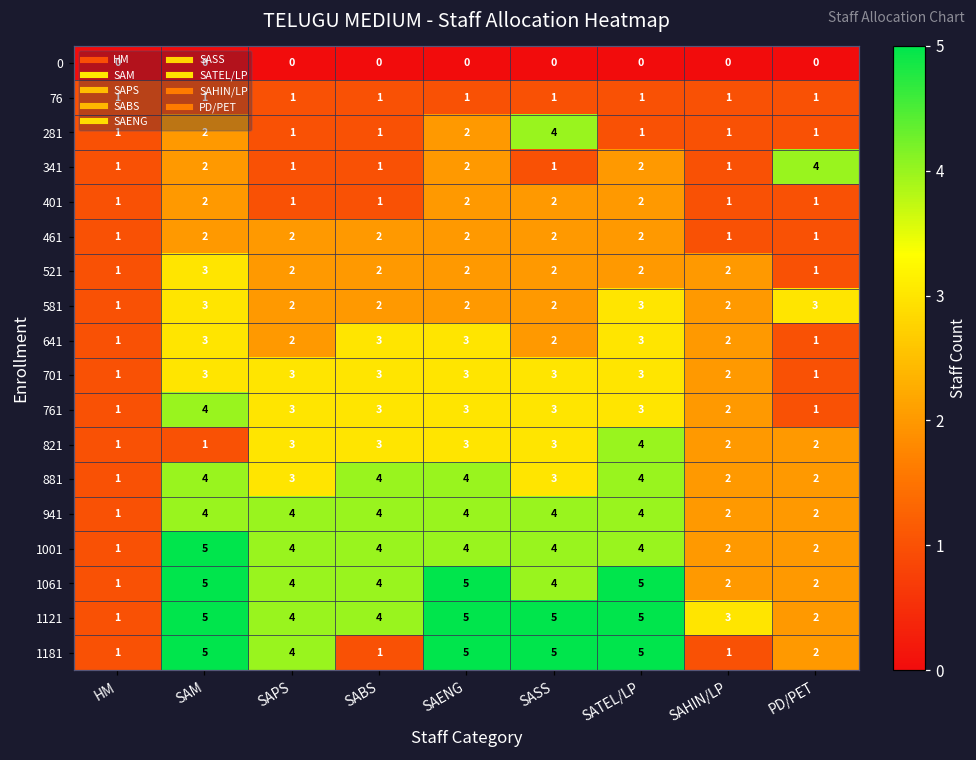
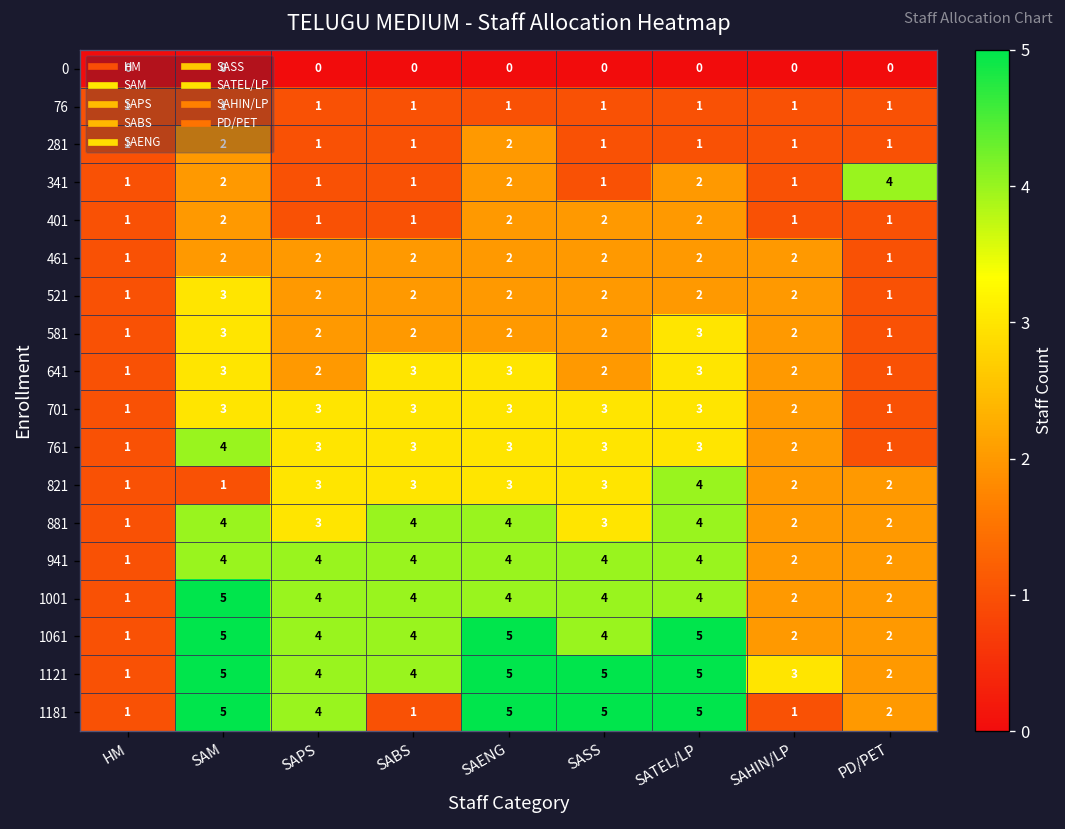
  {
    "0": {
      "SAPS": 0,
      "SABS": 0,
      "SAENG": 0,
      "SASS": 0,
      "SATEL/LP": 0,
      "SAHIN/LP": 0,
      "PD/PET": 0
    },
    "76": {
      "SAPS": 1,
      "SABS": 1,
      "SAENG": 1,
      "SASS": 1,
      "SATEL/LP": 1,
      "SAHIN/LP": 1,
      "PD/PET": 1
    },
    "281": {
      "SAPS": 1,
      "SABS": 1,
      "SAENG": 2,
-     "SASS": 4,
+     "SASS": 1,
      "SATEL/LP": 1,
      "SAHIN/LP": 1,
      "PD/PET": 1
    },
    "341": {
      "HM": 1,
      "SAM": 2,
      "SAPS": 1,
      "SABS": 1,
      "SAENG": 2,
      "SASS": 1,
      "SATEL/LP": 2,
      "SAHIN/LP": 1,
      "PD/PET": 4
    },
    "401": {
      "HM": 1,
      "SAM": 2,
      "SAPS": 1,
      "SABS": 1,
      "SAENG": 2,
      "SASS": 2,
      "SATEL/LP": 2,
      "SAHIN/LP": 1,
      "PD/PET": 1
    },
    "461": {
      "HM": 1,
      "SAM": 2,
      "SAPS": 2,
      "SABS": 2,
      "SAENG": 2,
      "SASS": 2,
      "SATEL/LP": 2,
-     "SAHIN/LP": 1,
+     "SAHIN/LP": 2,
      "PD/PET": 1
    },
    "521": {
      "HM": 1,
      "SAM": 3,
      "SAPS": 2,
      "SABS": 2,
      "SAENG": 2,
      "SASS": 2,
      "SATEL/LP": 2,
      "SAHIN/LP": 2,
      "PD/PET": 1
    },
    "581": {
      "HM": 1,
      "SAM": 3,
      "SAPS": 2,
      "SABS": 2,
      "SAENG": 2,
      "SASS": 2,
      "SATEL/LP": 3,
      "SAHIN/LP": 2,
-     "PD/PET": 3
+     "PD/PET": 1
    },
    "641": {
      "HM": 1,
      "SAM": 3,
      "SAPS": 2,
      "SABS": 3,
      "SAENG": 3,
      "SASS": 2,
      "SATEL/LP": 3,
      "SAHIN/LP": 2,
      "PD/PET": 1
    },
    "701": {
      "HM": 1,
      "SAM": 3,
      "SAPS": 3,
      "SABS": 3,
      "SAENG": 3,
      "SASS": 3,
      "SATEL/LP": 3,
      "SAHIN/LP": 2,
      "PD/PET": 1
    },
    "761": {
      "HM": 1,
      "SAM": 4,
      "SAPS": 3,
      "SABS": 3,
      "SAENG": 3,
      "SASS": 3,
      "SATEL/LP": 3,
      "SAHIN/LP": 2,
      "PD/PET": 1
    },
    "821": {
      "HM": 1,
      "SAM": 1,
      "SAPS": 3,
      "SABS": 3,
      "SAENG": 3,
      "SASS": 3,
      "SATEL/LP": 4,
      "SAHIN/LP": 2,
      "PD/PET": 2
    },
    "881": {
      "HM": 1,
      "SAM": 4,
      "SAPS": 3,
      "SABS": 4,
      "SAENG": 4,
      "SASS": 3,
      "SATEL/LP": 4,
      "SAHIN/LP": 2,
      "PD/PET": 2
    },
    "941": {
      "HM": 1,
      "SAM": 4,
      "SAPS": 4,
      "SABS": 4,
      "SAENG": 4,
      "SASS": 4,
      "SATEL/LP": 4,
      "SAHIN/LP": 2,
      "PD/PET": 2
    },
    "1001": {
      "HM": 1,
      "SAM": 5,
      "SAPS": 4,
      "SABS": 4,
      "SAENG": 4,
      "SASS": 4,
      "SATEL/LP": 4,
      "SAHIN/LP": 2,
      "PD/PET": 2
    },
    "1061": {
      "HM": 1,
      "SAM": 5,
      "SAPS": 4,
      "SABS": 4,
      "SAENG": 5,
      "SASS": 4,
      "SATEL/LP": 5,
      "SAHIN/LP": 2,
      "PD/PET": 2
    },
    "1121": {
      "HM": 1,
      "SAM": 5,
      "SAPS": 4,
      "SABS": 4,
      "SAENG": 5,
      "SASS": 5,
      "SATEL/LP": 5,
      "SAHIN/LP": 3,
      "PD/PET": 2
    },
    "1181": {
      "HM": 1,
      "SAM": 5,
      "SAPS": 4,
      "SABS": 1,
      "SAENG": 5,
      "SASS": 5,
      "SATEL/LP": 5,
      "SAHIN/LP": 1,
      "PD/PET": 2
    }
  }
